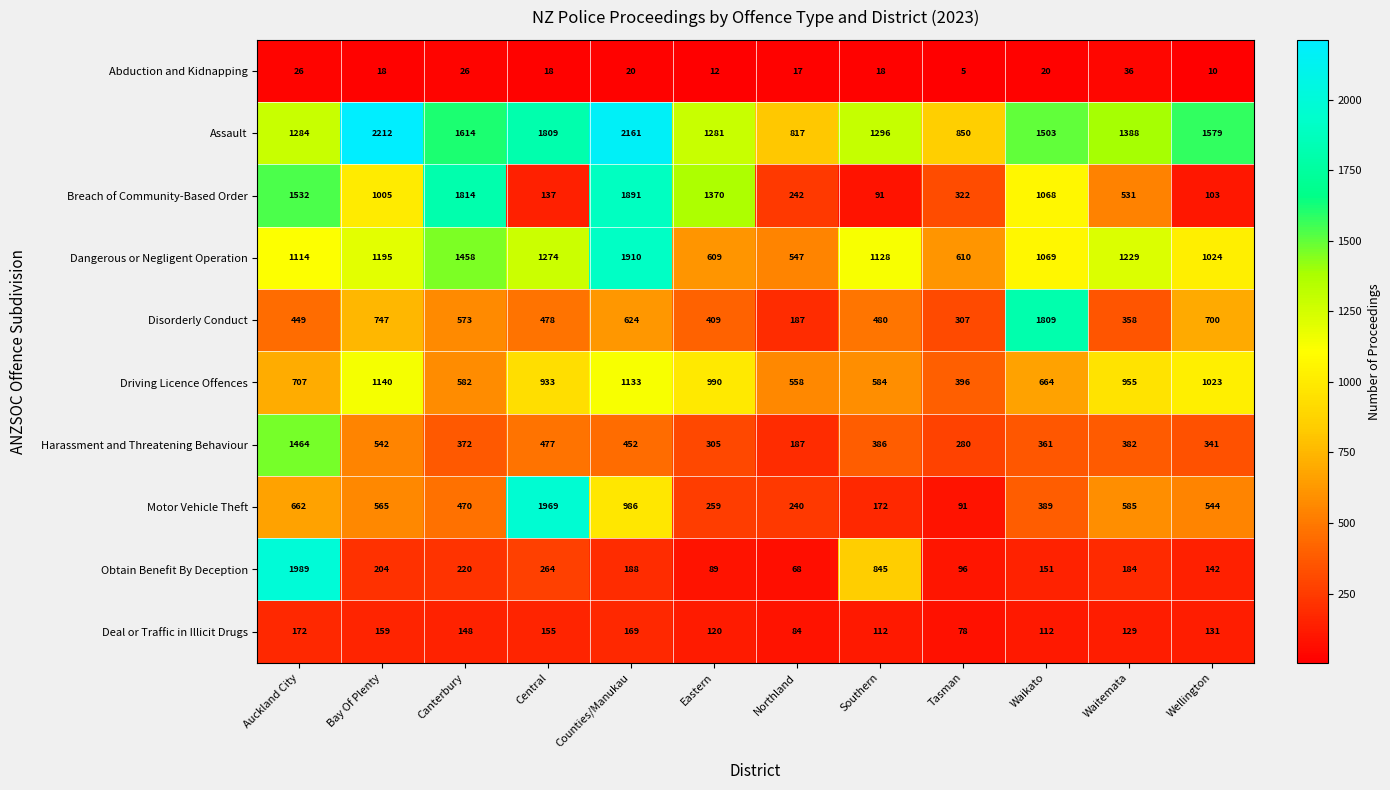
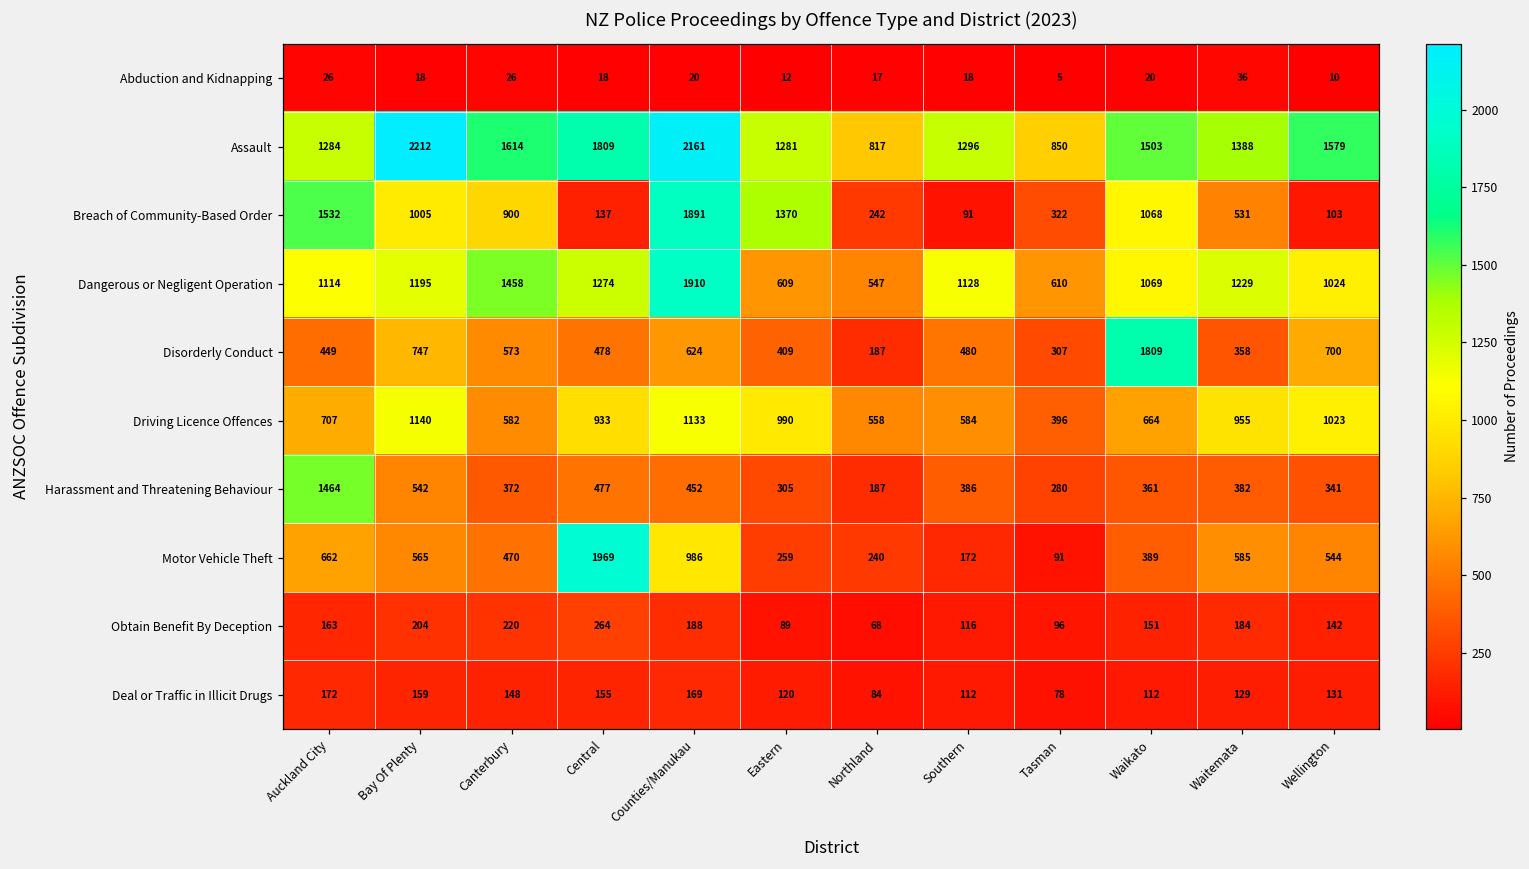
  {
    "Abduction and Kidnapping": {
      "Auckland City": 26,
      "Bay Of Plenty": 18,
      "Canterbury": 26,
      "Central": 18,
      "Counties/Manukau": 20,
      "Eastern": 12,
      "Northland": 17,
      "Southern": 18,
      "Tasman": 5,
      "Waikato": 20,
      "Waitemata": 36,
      "Wellington": 10
    },
    "Assault": {
      "Auckland City": 1284,
      "Bay Of Plenty": 2212,
      "Canterbury": 1614,
      "Central": 1809,
      "Counties/Manukau": 2161,
      "Eastern": 1281,
      "Northland": 817,
      "Southern": 1296,
      "Tasman": 850,
      "Waikato": 1503,
      "Waitemata": 1388,
      "Wellington": 1579
    },
    "Breach of Community-Based Order": {
      "Auckland City": 1532,
      "Bay Of Plenty": 1005,
-     "Canterbury": 1814,
+     "Canterbury": 900,
      "Central": 137,
      "Counties/Manukau": 1891,
      "Eastern": 1370,
      "Northland": 242,
      "Southern": 91,
      "Tasman": 322,
      "Waikato": 1068,
      "Waitemata": 531,
      "Wellington": 103
    },
    "Dangerous or Negligent Operation": {
      "Auckland City": 1114,
      "Bay Of Plenty": 1195,
      "Canterbury": 1458,
      "Central": 1274,
      "Counties/Manukau": 1910,
      "Eastern": 609,
      "Northland": 547,
      "Southern": 1128,
      "Tasman": 610,
      "Waikato": 1069,
      "Waitemata": 1229,
      "Wellington": 1024
    },
    "Disorderly Conduct": {
      "Auckland City": 449,
      "Bay Of Plenty": 747,
      "Canterbury": 573,
      "Central": 478,
      "Counties/Manukau": 624,
      "Eastern": 409,
      "Northland": 187,
      "Southern": 480,
      "Tasman": 307,
      "Waikato": 1809,
      "Waitemata": 358,
      "Wellington": 700
    },
    "Driving Licence Offences": {
      "Auckland City": 707,
      "Bay Of Plenty": 1140,
      "Canterbury": 582,
      "Central": 933,
      "Counties/Manukau": 1133,
      "Eastern": 990,
      "Northland": 558,
      "Southern": 584,
      "Tasman": 396,
      "Waikato": 664,
      "Waitemata": 955,
      "Wellington": 1023
    },
    "Harassment and Threatening Behaviour": {
      "Auckland City": 1464,
      "Bay Of Plenty": 542,
      "Canterbury": 372,
      "Central": 477,
      "Counties/Manukau": 452,
      "Eastern": 305,
      "Northland": 187,
      "Southern": 386,
      "Tasman": 280,
      "Waikato": 361,
      "Waitemata": 382,
      "Wellington": 341
    },
    "Motor Vehicle Theft": {
      "Auckland City": 662,
      "Bay Of Plenty": 565,
      "Canterbury": 470,
      "Central": 1969,
      "Counties/Manukau": 986,
      "Eastern": 259,
      "Northland": 240,
      "Southern": 172,
      "Tasman": 91,
      "Waikato": 389,
      "Waitemata": 585,
      "Wellington": 544
    },
    "Obtain Benefit By Deception": {
-     "Auckland City": 1989,
+     "Auckland City": 163,
      "Bay Of Plenty": 204,
      "Canterbury": 220,
      "Central": 264,
      "Counties/Manukau": 188,
      "Eastern": 89,
      "Northland": 68,
-     "Southern": 845,
+     "Southern": 116,
      "Tasman": 96,
      "Waikato": 151,
      "Waitemata": 184,
      "Wellington": 142
    },
    "Deal or Traffic in Illicit Drugs": {
      "Auckland City": 172,
      "Bay Of Plenty": 159,
      "Canterbury": 148,
      "Central": 155,
      "Counties/Manukau": 169,
      "Eastern": 120,
      "Northland": 84,
      "Southern": 112,
      "Tasman": 78,
      "Waikato": 112,
      "Waitemata": 129,
      "Wellington": 131
    }
  }
